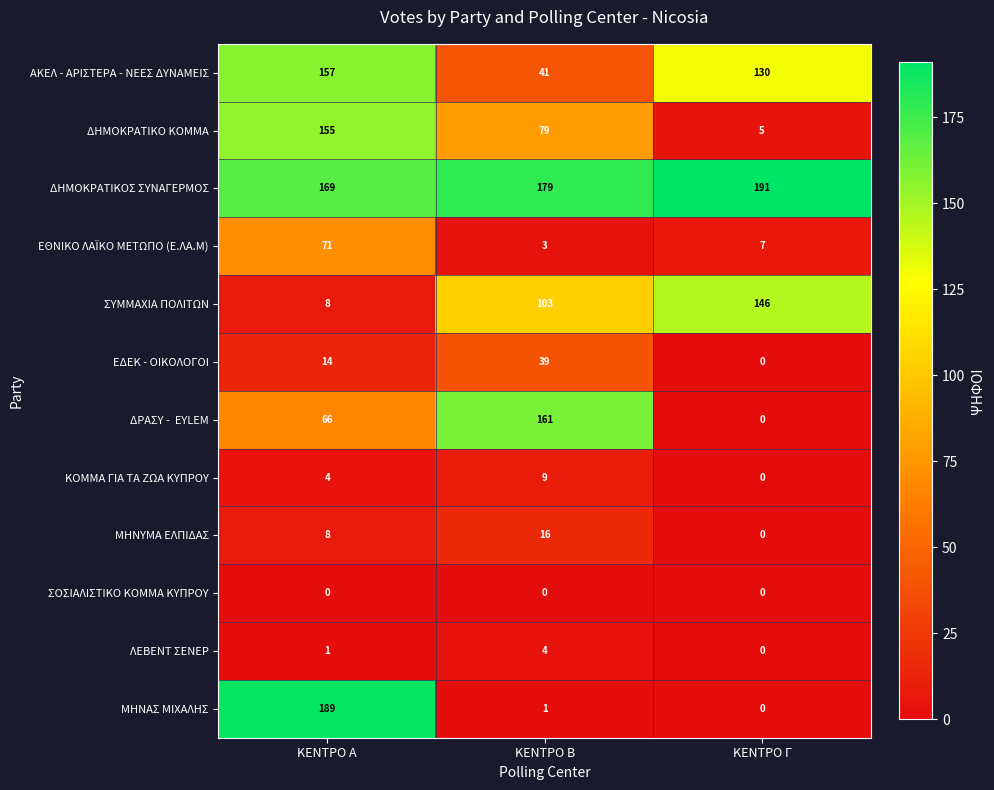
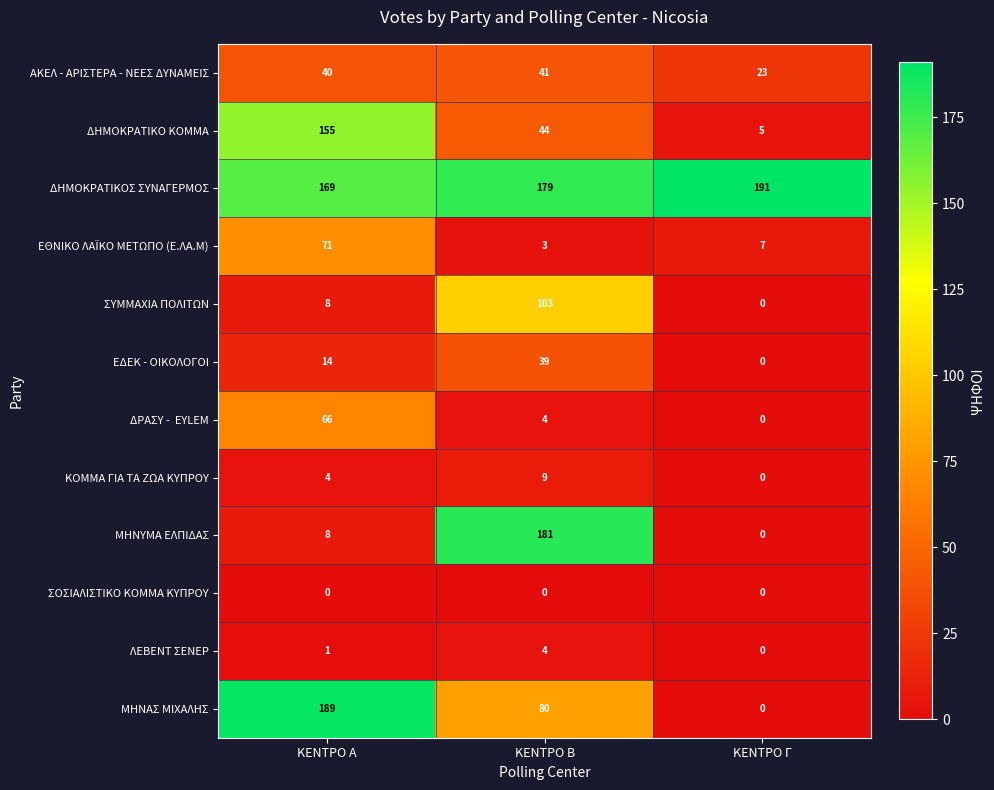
  {
    "ΑΚΕΛ - ΑΡΙΣΤΕΡΑ - ΝΕΕΣ ΔΥΝΑΜΕΙΣ": {
-     "ΚΕΝΤΡΟ Α": 157,
+     "ΚΕΝΤΡΟ Α": 40,
      "ΚΕΝΤΡΟ Β": 41,
-     "ΚΕΝΤΡΟ Γ": 130
+     "ΚΕΝΤΡΟ Γ": 23
    },
    "ΔΗΜΟΚΡΑΤΙΚΟ ΚΟΜΜΑ": {
      "ΚΕΝΤΡΟ Α": 155,
-     "ΚΕΝΤΡΟ Β": 79,
+     "ΚΕΝΤΡΟ Β": 44,
      "ΚΕΝΤΡΟ Γ": 5
    },
    "ΔΗΜΟΚΡΑΤΙΚΟΣ ΣΥΝΑΓΕΡΜΟΣ": {
      "ΚΕΝΤΡΟ Α": 169,
      "ΚΕΝΤΡΟ Β": 179,
      "ΚΕΝΤΡΟ Γ": 191
    },
    "ΕΘΝΙΚΟ ΛΑΪΚΟ ΜΕΤΩΠΟ (Ε.ΛΑ.Μ)": {
      "ΚΕΝΤΡΟ Α": 71,
      "ΚΕΝΤΡΟ Β": 3,
      "ΚΕΝΤΡΟ Γ": 7
    },
    "ΣΥΜΜΑΧΙΑ ΠΟΛΙΤΩΝ": {
      "ΚΕΝΤΡΟ Α": 8,
      "ΚΕΝΤΡΟ Β": 103,
-     "ΚΕΝΤΡΟ Γ": 146
+     "ΚΕΝΤΡΟ Γ": 0
    },
    "ΕΔΕΚ - ΟΙΚΟΛΟΓΟΙ": {
      "ΚΕΝΤΡΟ Α": 14,
      "ΚΕΝΤΡΟ Β": 39,
      "ΚΕΝΤΡΟ Γ": 0
    },
    "ΔΡΑΣΥ - EYLEM": {
      "ΚΕΝΤΡΟ Α": 66,
-     "ΚΕΝΤΡΟ Β": 161,
+     "ΚΕΝΤΡΟ Β": 4,
      "ΚΕΝΤΡΟ Γ": 0
    },
    "ΚΟΜΜΑ ΓΙΑ ΤΑ ΖΩΑ ΚΥΠΡΟΥ": {
      "ΚΕΝΤΡΟ Α": 4,
      "ΚΕΝΤΡΟ Β": 9,
      "ΚΕΝΤΡΟ Γ": 0
    },
    "ΜΗΝΥΜΑ ΕΛΠΙΔΑΣ": {
      "ΚΕΝΤΡΟ Α": 8,
-     "ΚΕΝΤΡΟ Β": 16,
+     "ΚΕΝΤΡΟ Β": 181,
      "ΚΕΝΤΡΟ Γ": 0
    },
    "ΣΟΣΙΑΛΙΣΤΙΚΟ ΚΟΜΜΑ ΚΥΠΡΟΥ": {
      "ΚΕΝΤΡΟ Α": 0,
      "ΚΕΝΤΡΟ Β": 0,
      "ΚΕΝΤΡΟ Γ": 0
    },
    "ΛΕΒΕΝΤ ΣΕΝΕΡ": {
      "ΚΕΝΤΡΟ Α": 1,
      "ΚΕΝΤΡΟ Β": 4,
      "ΚΕΝΤΡΟ Γ": 0
    },
    "ΜΗΝΑΣ ΜΙΧΑΛΗΣ": {
      "ΚΕΝΤΡΟ Α": 189,
-     "ΚΕΝΤΡΟ Β": 1,
+     "ΚΕΝΤΡΟ Β": 80,
      "ΚΕΝΤΡΟ Γ": 0
    }
  }
